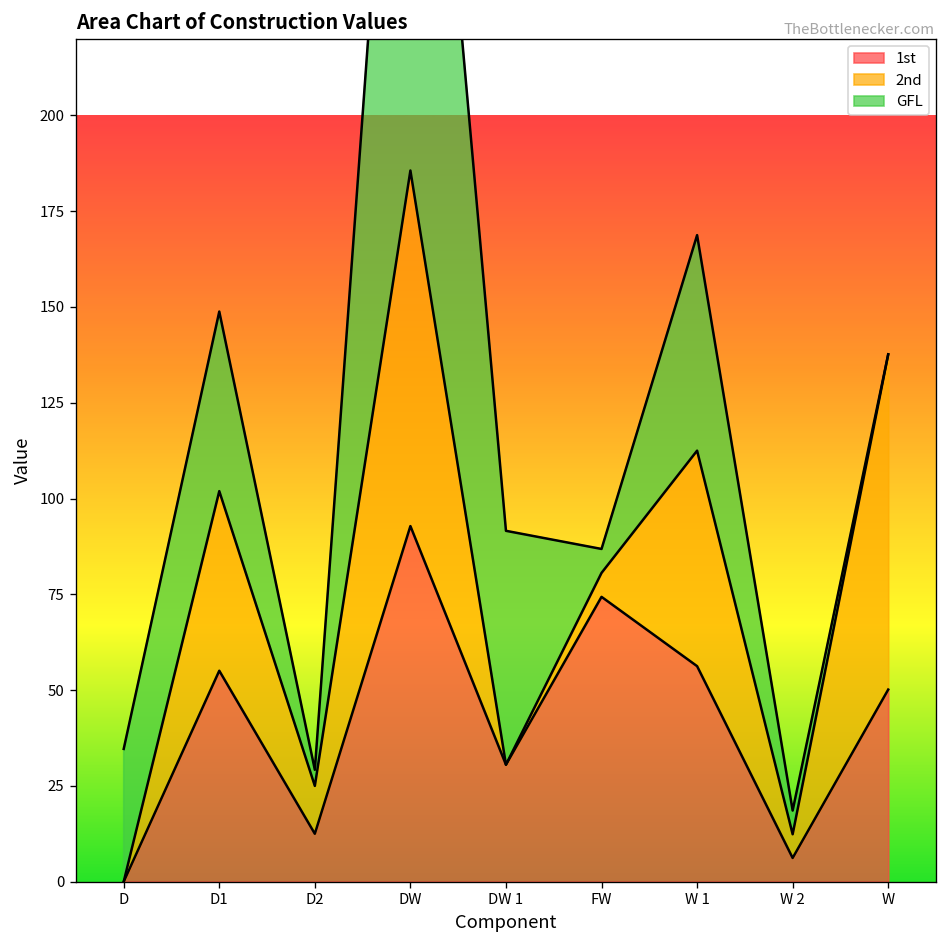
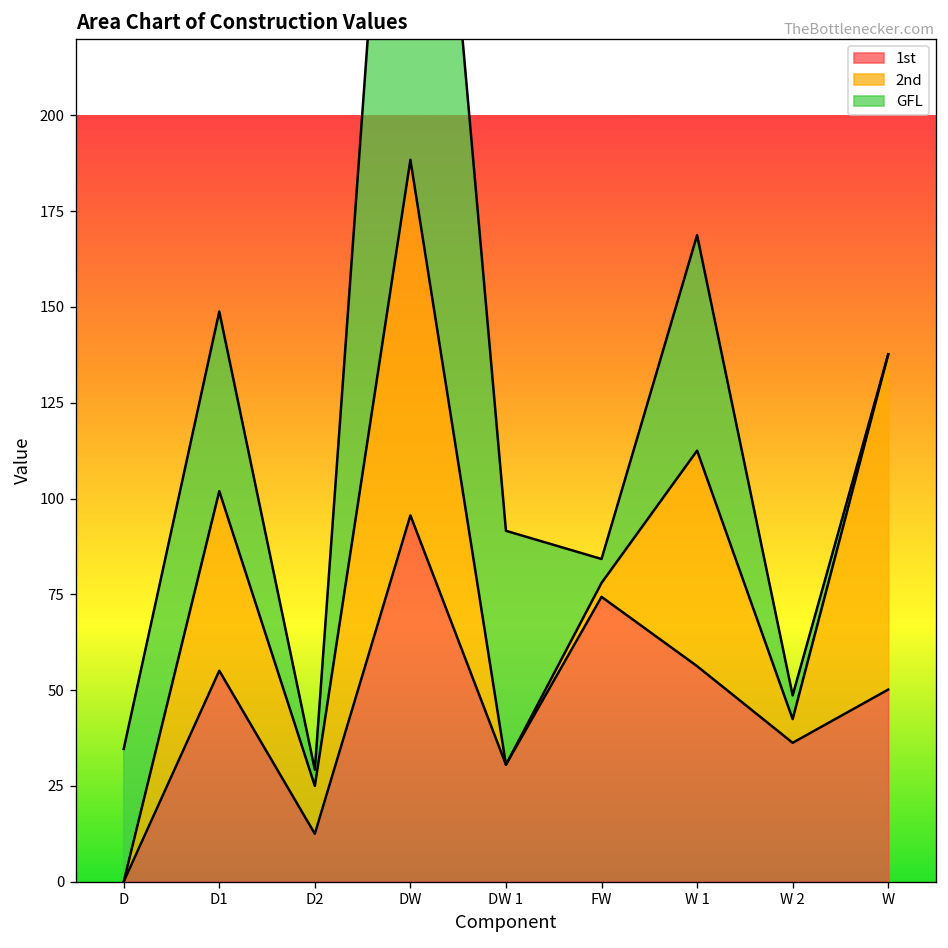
  {
    "1st": {
      "D1": 55,
      "D2": 13,
-     "DW": 93,
+     "DW": 96,
      "FW": 74,
      "W 1": 56,
-     "W 2": 6,
+     "W 2": 36,
      "W": 50
    },
    "2nd": {
      "D1": 47,
      "D2": 13,
      "DW": 93,
-     "FW": 6,
+     "FW": 4,
      "W 1": 56,
      "W 2": 6
    },
    "GFL": {
      "D": 35,
      "D1": 47,
      "D2": 4,
      "DW 1": 61,
      "FW": 6,
      "W 1": 56,
      "W 2": 6
    }
  }
